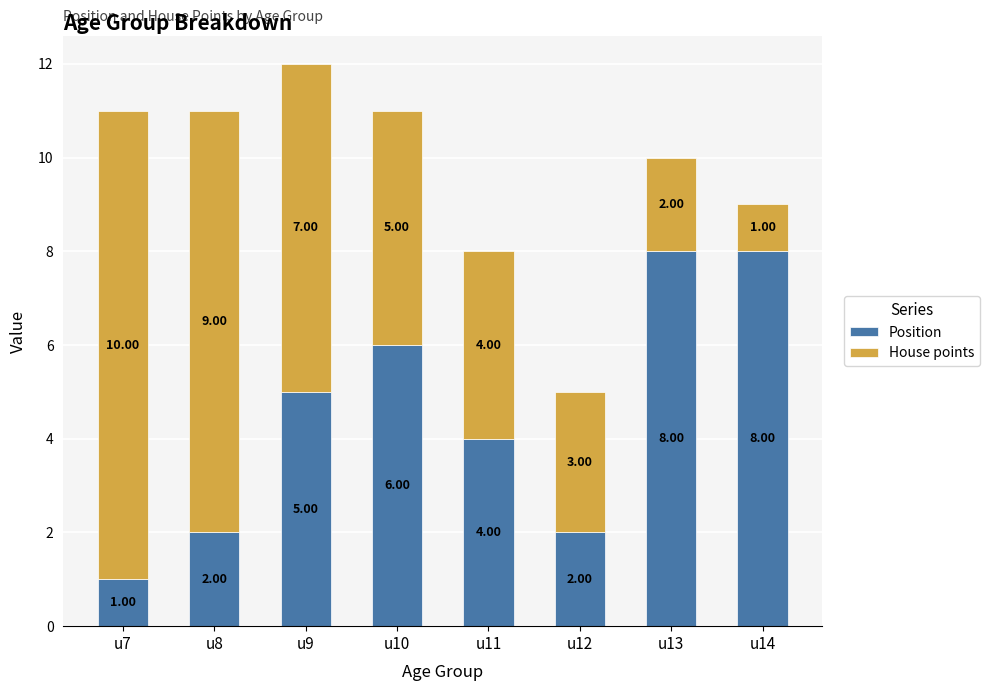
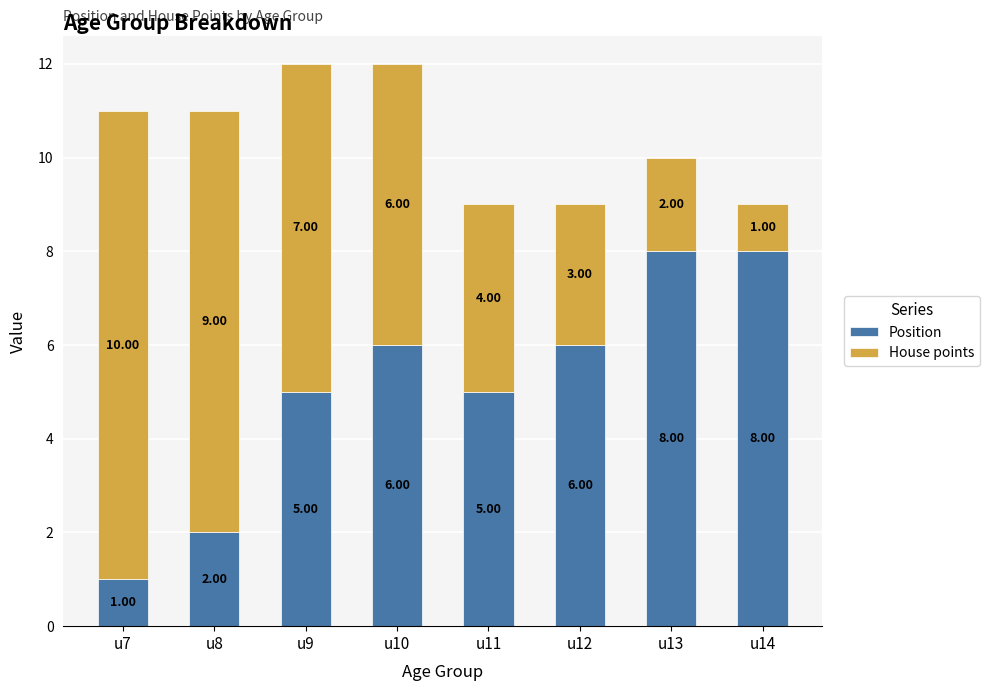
  {
    "Position": {
      "u7": 1.00,
      "u8": 2.00,
      "u9": 5.00,
      "u10": 6.00,
-     "u11": 4.00,
-     "u12": 2.00,
+     "u11": 5.00,
+     "u12": 6.00,
      "u13": 8.00,
      "u14": 8.00
    },
    "House points": {
      "u7": 10.00,
      "u8": 9.00,
      "u9": 7.00,
-     "u10": 5.00,
+     "u10": 6.00,
      "u11": 4.00,
      "u12": 3.00,
      "u13": 2.00,
      "u14": 1.00
    }
  }
